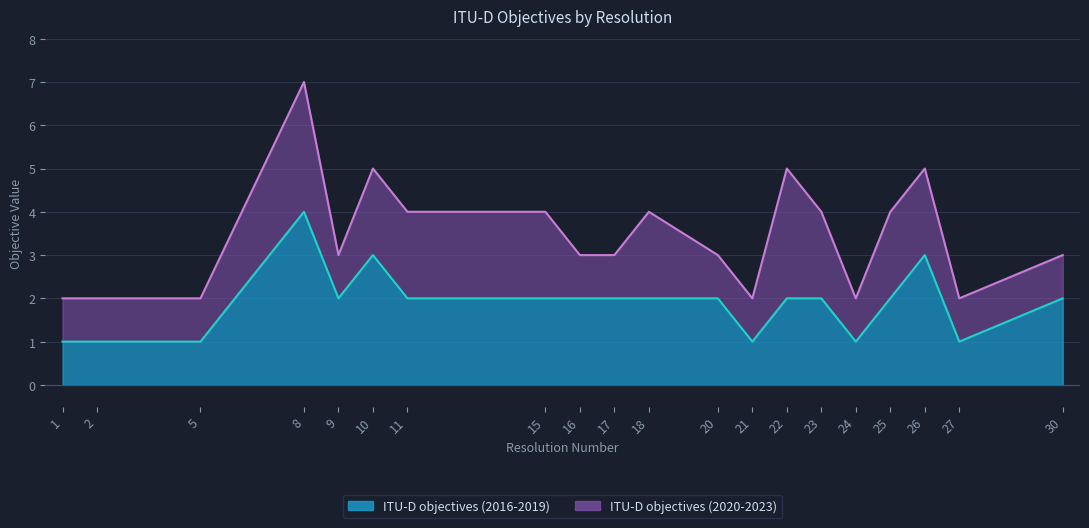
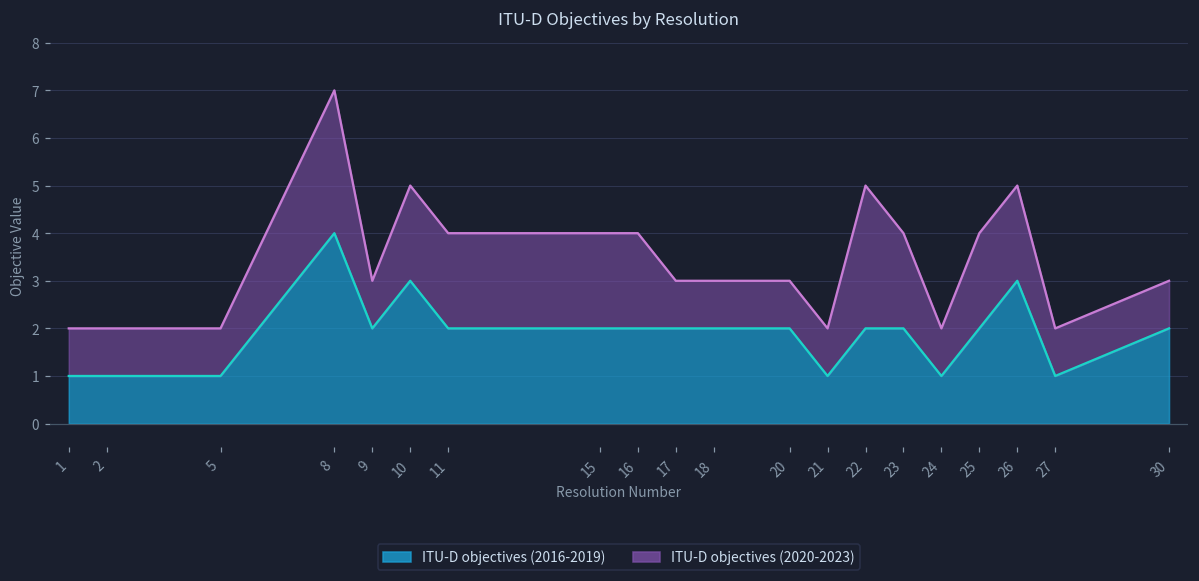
  {
    "ITU-D objectives (2016-2019)": {
      "1": 1,
      "2": 1,
      "5": 1,
      "8": 4,
      "9": 2,
      "10": 3,
      "11": 2,
      "15": 2,
      "16": 2,
      "17": 2,
      "18": 2,
      "20": 2,
      "21": 1,
      "22": 2,
      "23": 2,
      "24": 1,
      "25": 2,
      "26": 3,
      "27": 1,
      "30": 2
    },
    "ITU-D objectives (2020-2023)": {
      "1": 1,
      "2": 1,
      "5": 1,
      "8": 3,
      "9": 1,
      "10": 2,
      "11": 2,
      "15": 2,
-     "16": 1,
+     "16": 2,
      "17": 1,
-     "18": 2,
+     "18": 1,
      "20": 1,
      "21": 1,
      "22": 3,
      "23": 2,
      "24": 1,
      "25": 2,
      "26": 2,
      "27": 1,
      "30": 1
    }
  }
